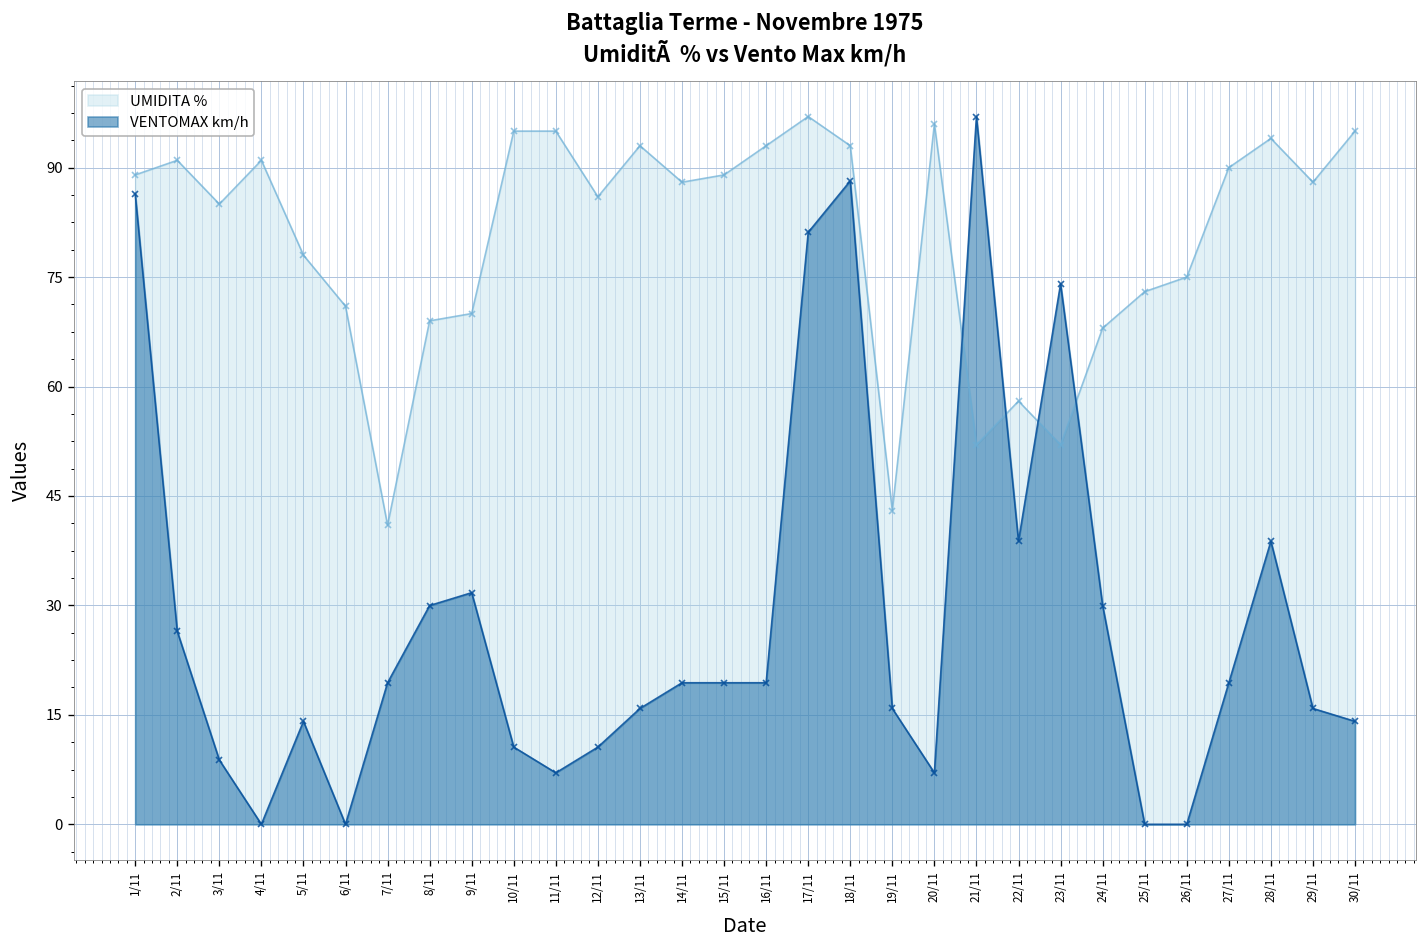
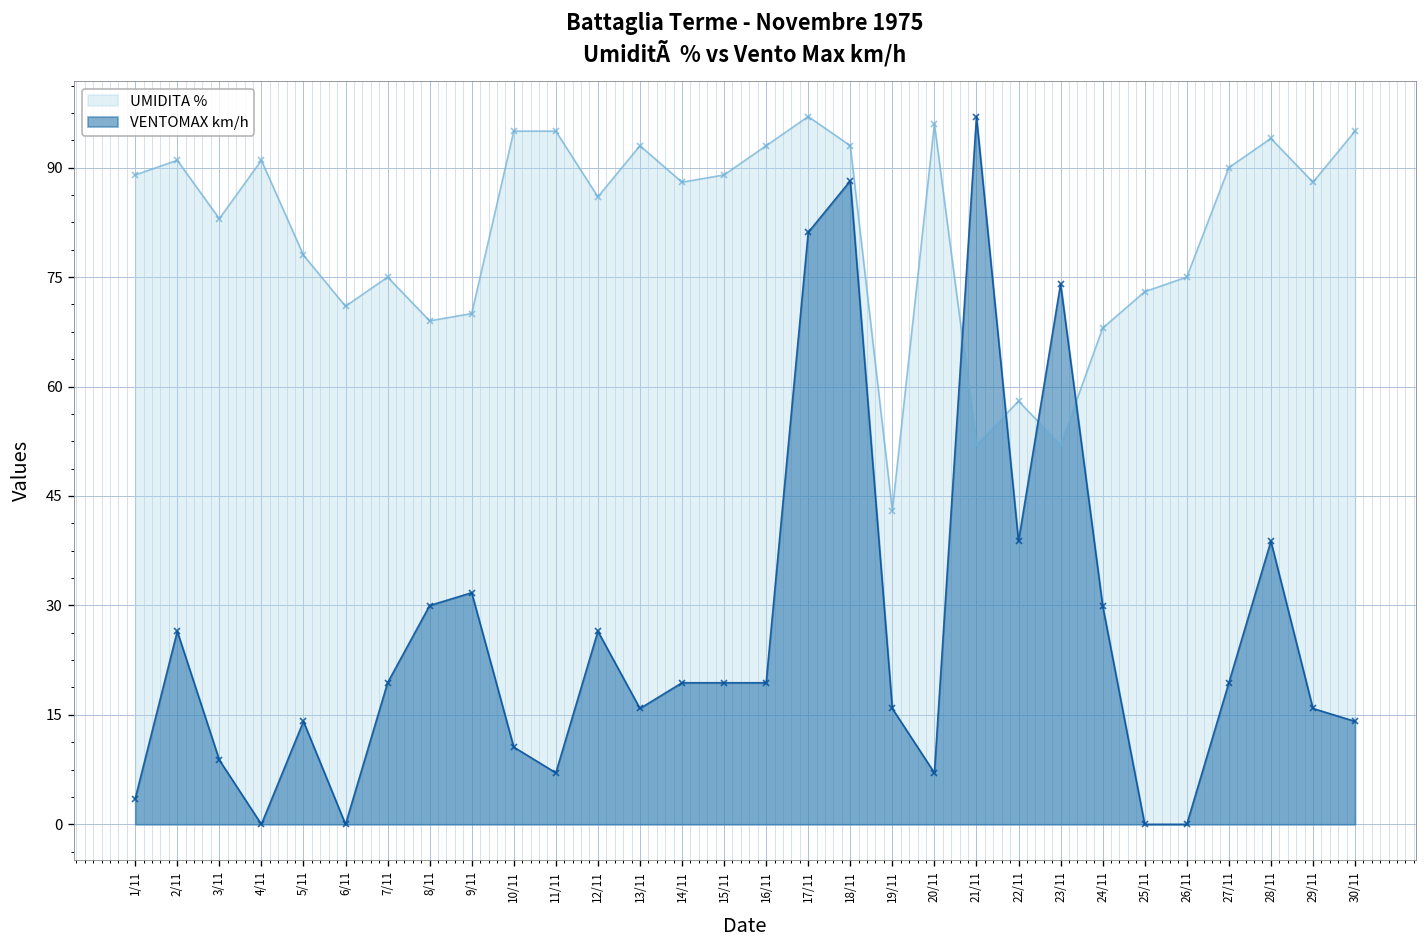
  {
    "UMIDITA %": {
      "1/11": 89,
      "2/11": 91,
-     "3/11": 85,
+     "3/11": 83,
      "4/11": 91,
      "5/11": 78,
      "6/11": 71,
-     "7/11": 41,
+     "7/11": 75,
      "8/11": 69,
      "9/11": 70,
      "10/11": 95,
      "11/11": 95,
      "12/11": 86,
      "13/11": 93,
      "14/11": 88,
      "15/11": 89,
      "16/11": 93,
      "17/11": 97,
      "18/11": 93,
      "19/11": 43,
      "20/11": 96,
      "21/11": 52,
      "22/11": 58,
      "23/11": 52,
      "24/11": 68,
      "25/11": 73,
      "26/11": 75,
      "27/11": 90,
      "28/11": 94,
      "29/11": 88,
      "30/11": 95
    },
    "VENTOMAX km/h": {
-     "1/11": 86,
+     "1/11": 4,
      "2/11": 26,
      "3/11": 9,
      "4/11": 0,
      "5/11": 14,
      "6/11": 0,
      "7/11": 19,
      "8/11": 30,
      "9/11": 32,
      "10/11": 11,
      "11/11": 7,
-     "12/11": 11,
+     "12/11": 26,
      "13/11": 16,
      "14/11": 19,
      "15/11": 19,
      "16/11": 19,
      "17/11": 81,
      "18/11": 88,
      "19/11": 16,
      "20/11": 7,
      "21/11": 97,
      "22/11": 39,
      "23/11": 74,
      "24/11": 30,
      "25/11": 0,
      "26/11": 0,
      "27/11": 19,
      "28/11": 39,
      "29/11": 16,
      "30/11": 14
    }
  }
